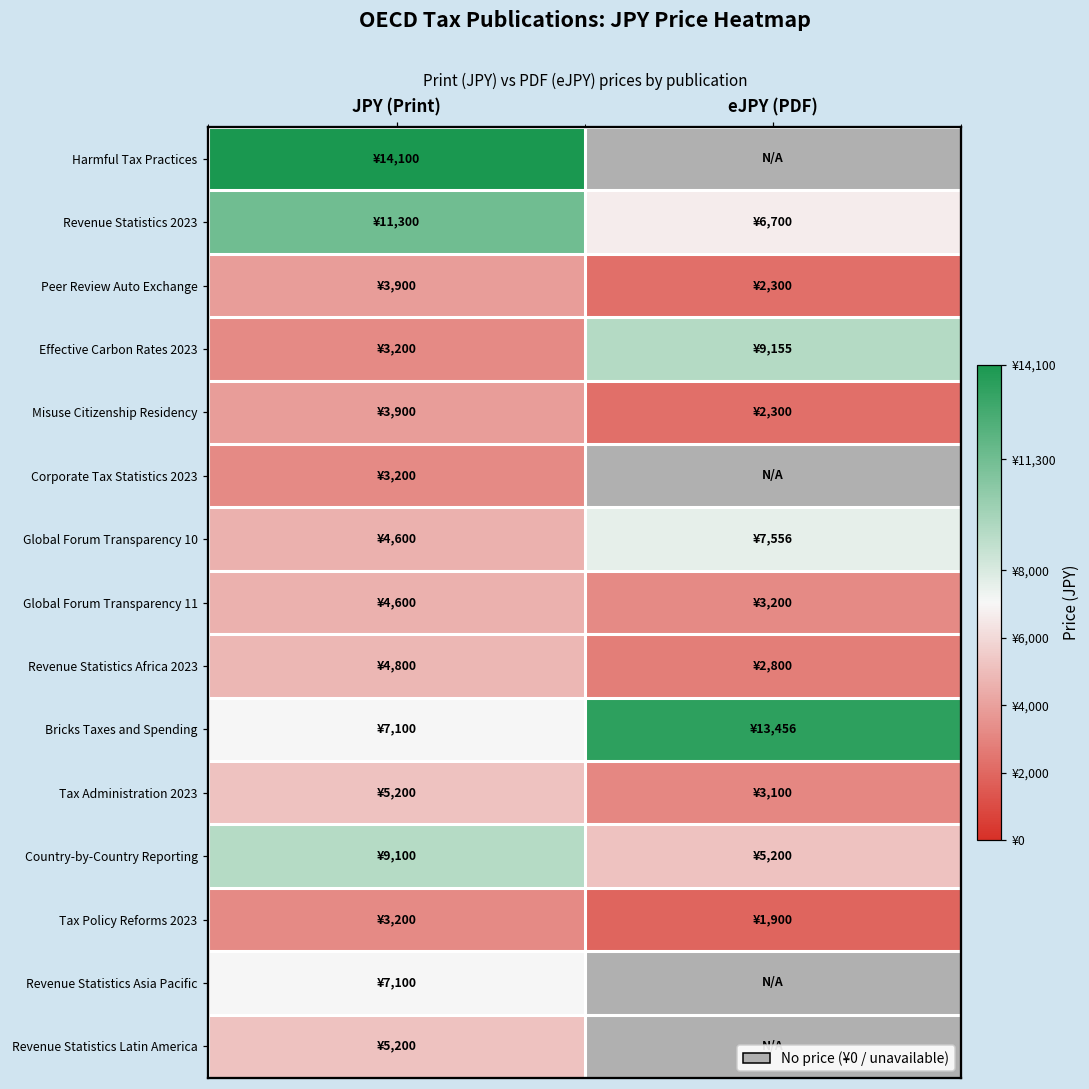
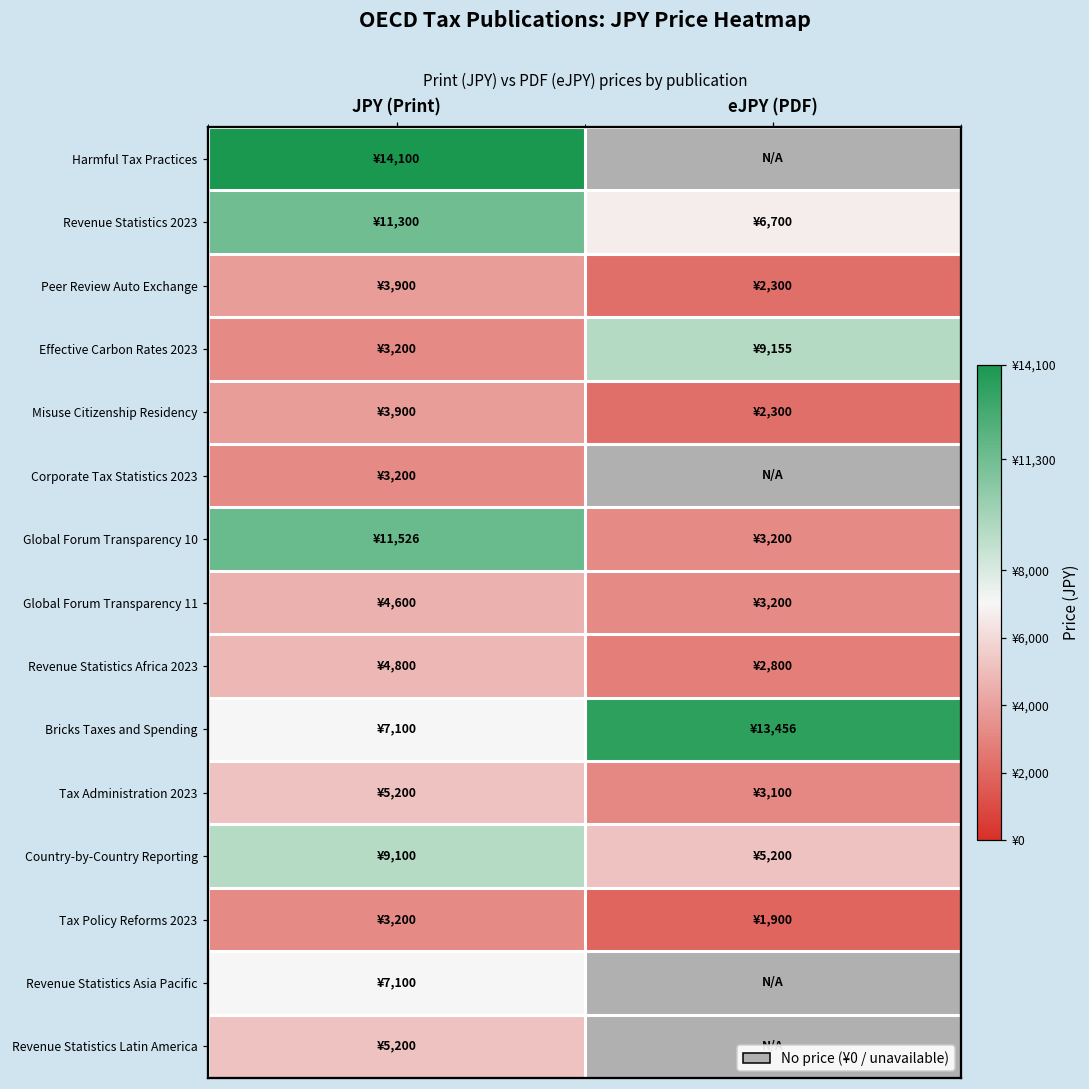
  {
    "Harmful Tax Practices": {
      "JPY (Print)": "¥14,100"
    },
    "Revenue Statistics 2023": {
      "JPY (Print)": "¥11,300",
      "eJPY (PDF)": "¥6,700"
    },
    "Peer Review Auto Exchange": {
      "JPY (Print)": "¥3,900",
      "eJPY (PDF)": "¥2,300"
    },
    "Effective Carbon Rates 2023": {
      "JPY (Print)": "¥3,200",
      "eJPY (PDF)": "¥9,155"
    },
    "Misuse Citizenship Residency": {
      "JPY (Print)": "¥3,900",
      "eJPY (PDF)": "¥2,300"
    },
    "Corporate Tax Statistics 2023": {
      "JPY (Print)": "¥3,200"
    },
    "Global Forum Transparency 10": {
-     "JPY (Print)": "¥4,600",
-     "eJPY (PDF)": "¥7,556"
+     "JPY (Print)": "¥11,526",
+     "eJPY (PDF)": "¥3,200"
    },
    "Global Forum Transparency 11": {
      "JPY (Print)": "¥4,600",
      "eJPY (PDF)": "¥3,200"
    },
    "Revenue Statistics Africa 2023": {
      "JPY (Print)": "¥4,800",
      "eJPY (PDF)": "¥2,800"
    },
    "Bricks Taxes and Spending": {
      "JPY (Print)": "¥7,100",
      "eJPY (PDF)": "¥13,456"
    },
    "Tax Administration 2023": {
      "JPY (Print)": "¥5,200",
      "eJPY (PDF)": "¥3,100"
    },
    "Country-by-Country Reporting": {
      "JPY (Print)": "¥9,100",
      "eJPY (PDF)": "¥5,200"
    },
    "Tax Policy Reforms 2023": {
      "JPY (Print)": "¥3,200",
      "eJPY (PDF)": "¥1,900"
    },
    "Revenue Statistics Asia Pacific": {
      "JPY (Print)": "¥7,100"
    },
    "Revenue Statistics Latin America": {
      "JPY (Print)": "¥5,200"
    }
  }
